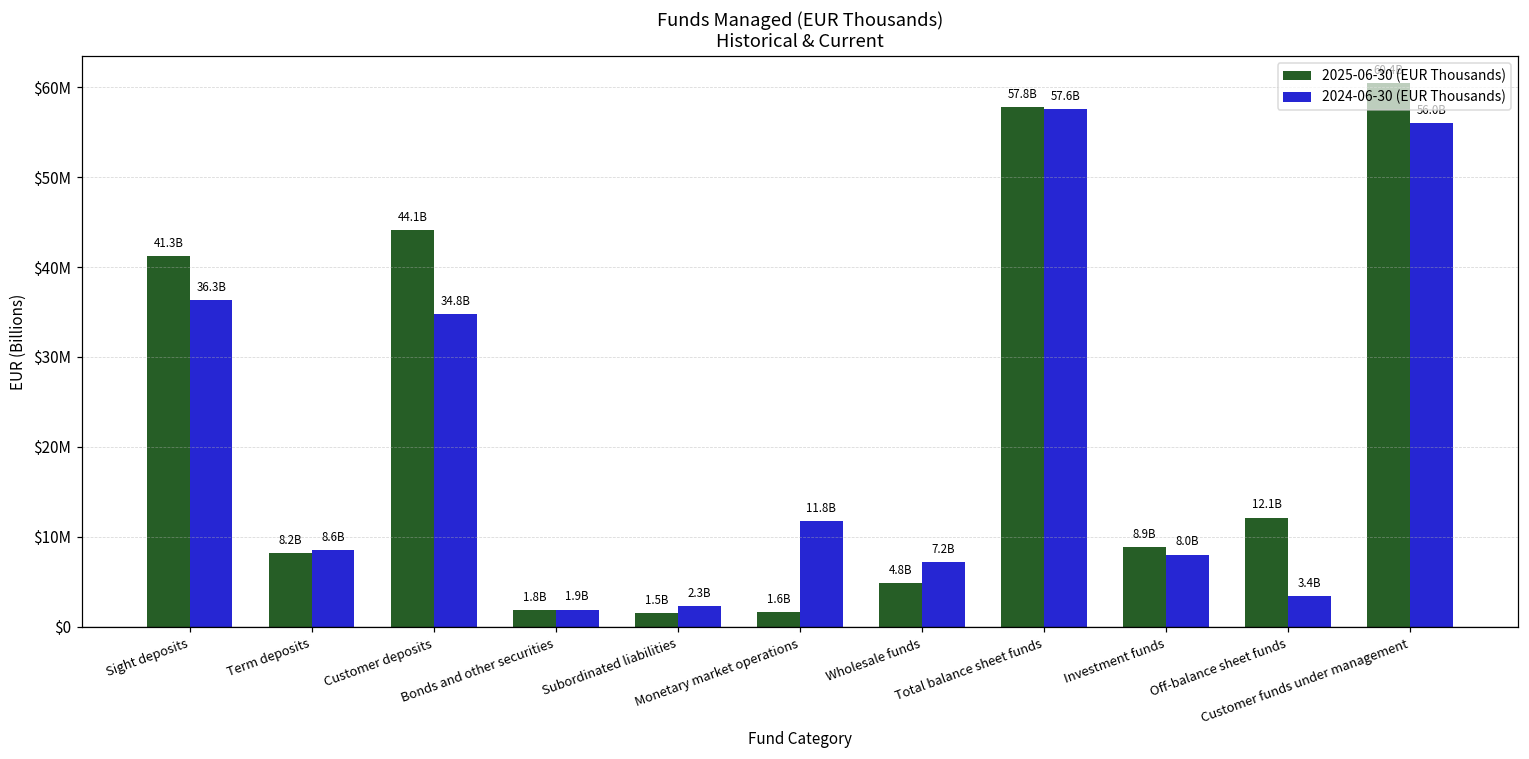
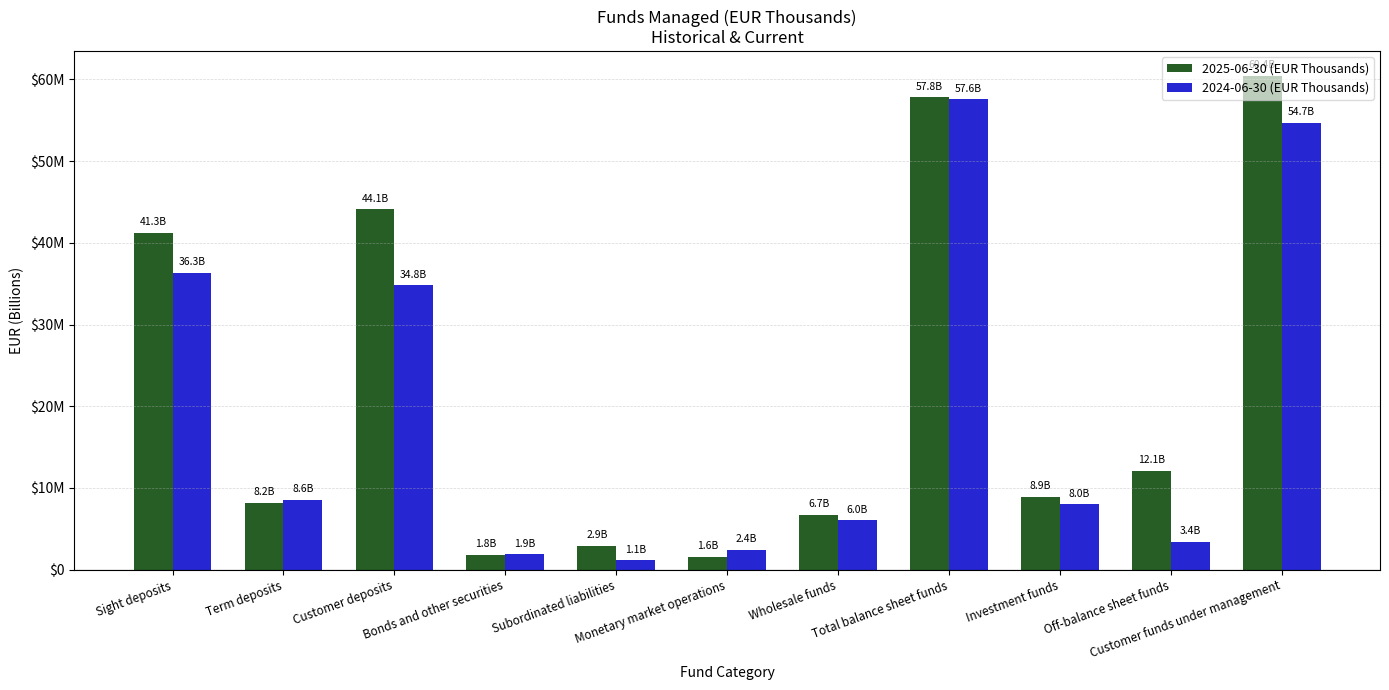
  {
    "2025-06-30 (EUR Thousands)": {
      "Sight deposits": "41.3B",
      "Term deposits": "8.2B",
      "Customer deposits": "44.1B",
      "Bonds and other securities": "1.8B",
-     "Subordinated liabilities": "1.5B",
+     "Subordinated liabilities": "2.9B",
      "Monetary market operations": "1.6B",
-     "Wholesale funds": "4.8B",
+     "Wholesale funds": "6.7B",
      "Total balance sheet funds": "57.8B",
      "Investment funds": "8.9B",
      "Off-balance sheet funds": "12.1B"
    },
    "2024-06-30 (EUR Thousands)": {
      "Sight deposits": "36.3B",
      "Term deposits": "8.6B",
      "Customer deposits": "34.8B",
      "Bonds and other securities": "1.9B",
-     "Subordinated liabilities": "2.3B",
-     "Monetary market operations": "11.8B",
-     "Wholesale funds": "7.2B",
+     "Subordinated liabilities": "1.1B",
+     "Monetary market operations": "2.4B",
+     "Wholesale funds": "6.0B",
      "Total balance sheet funds": "57.6B",
      "Investment funds": "8.0B",
      "Off-balance sheet funds": "3.4B",
-     "Customer funds under management": "$56000000"
+     "Customer funds under management": "$55000000"
    }
  }
